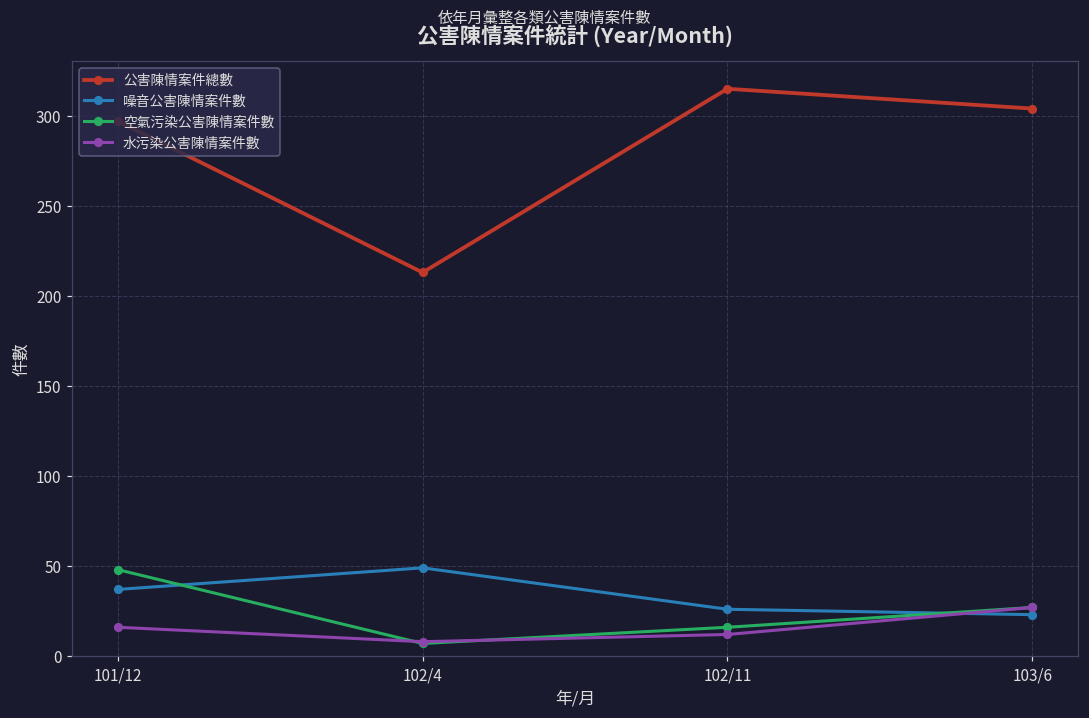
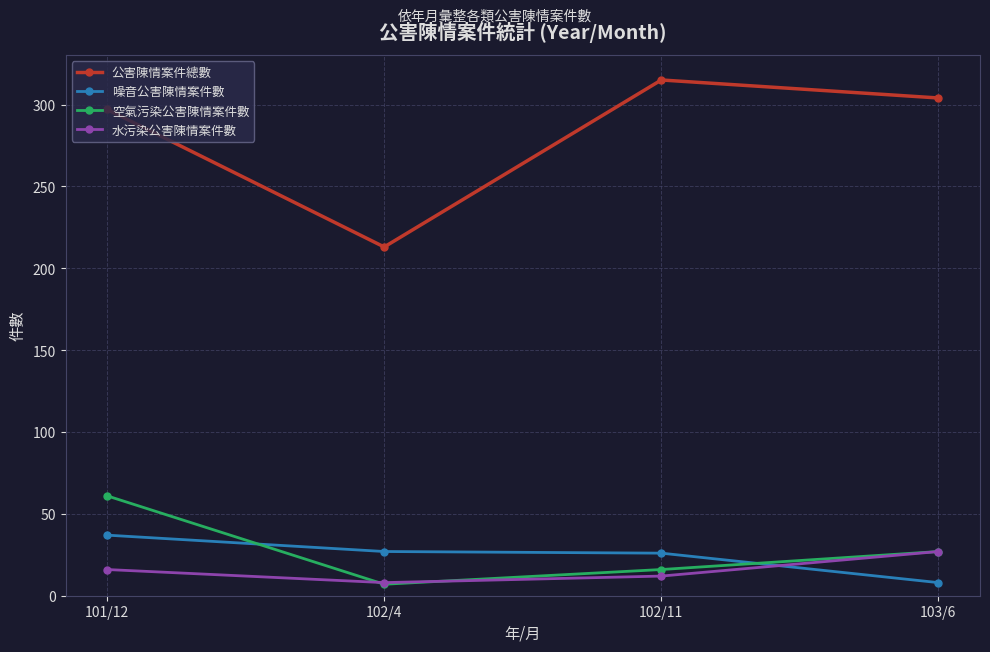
  {
    "公害陳情案件總數": {
      "102/4": 213,
      "102/11": 315,
      "103/6": 304
    },
    "噪音公害陳情案件數": {
      "101/12": 37,
-     "102/4": 49,
+     "102/4": 27,
      "102/11": 26,
-     "103/6": 23
+     "103/6": 8
    },
    "空氣污染公害陳情案件數": {
-     "101/12": 48,
+     "101/12": 61,
      "102/11": 16
    },
    "水污染公害陳情案件數": {
      "101/12": 16,
      "102/11": 12
    }
  }
